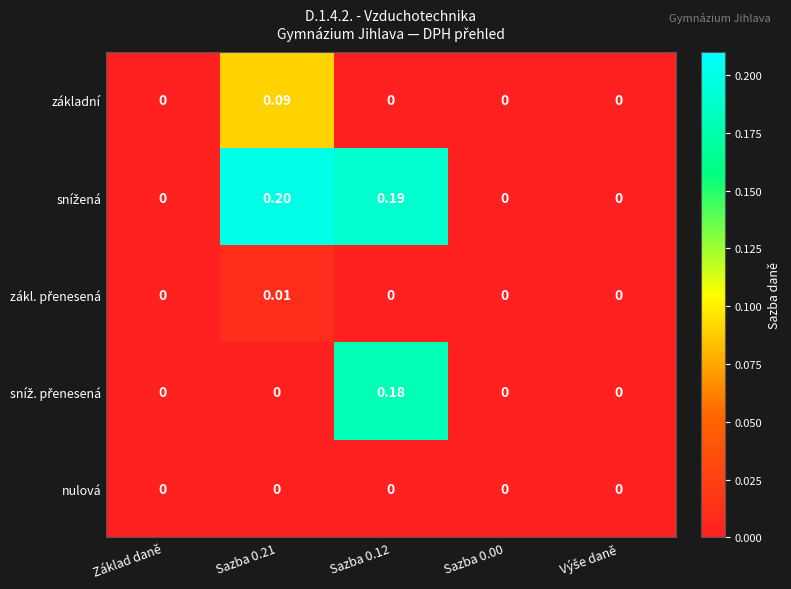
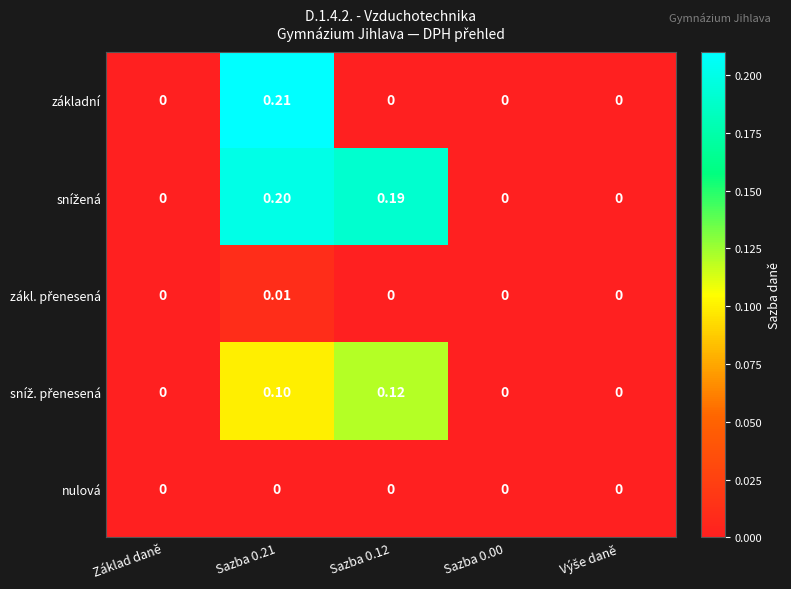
  {
    "základní": {
      "Základ daně": 0,
-     "Sazba 0.21": 0.09,
+     "Sazba 0.21": 0.21,
      "Sazba 0.12": 0,
      "Sazba 0.00": 0,
      "Výše daně": 0
    },
    "snížená": {
      "Základ daně": 0,
      "Sazba 0.21": 0.20,
      "Sazba 0.12": 0.19,
      "Sazba 0.00": 0,
      "Výše daně": 0
    },
    "zákl. přenesená": {
      "Základ daně": 0,
      "Sazba 0.21": 0.01,
      "Sazba 0.12": 0,
      "Sazba 0.00": 0,
      "Výše daně": 0
    },
    "sníž. přenesená": {
      "Základ daně": 0,
-     "Sazba 0.21": 0,
-     "Sazba 0.12": 0.18,
+     "Sazba 0.21": 0.10,
+     "Sazba 0.12": 0.12,
      "Sazba 0.00": 0,
      "Výše daně": 0
    },
    "nulová": {
      "Základ daně": 0,
      "Sazba 0.21": 0,
      "Sazba 0.12": 0,
      "Sazba 0.00": 0,
      "Výše daně": 0
    }
  }
